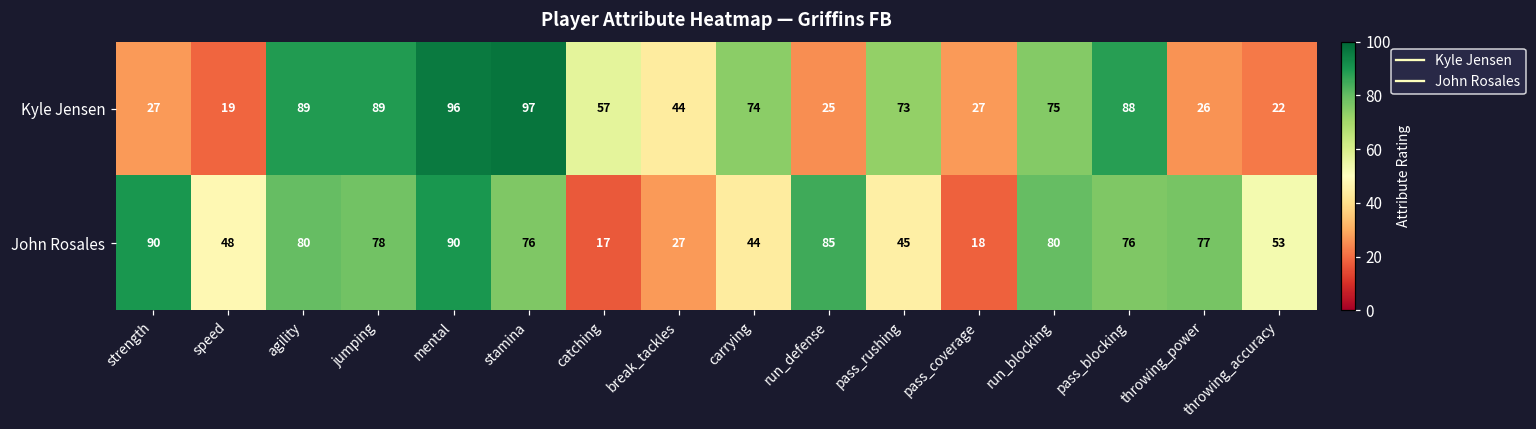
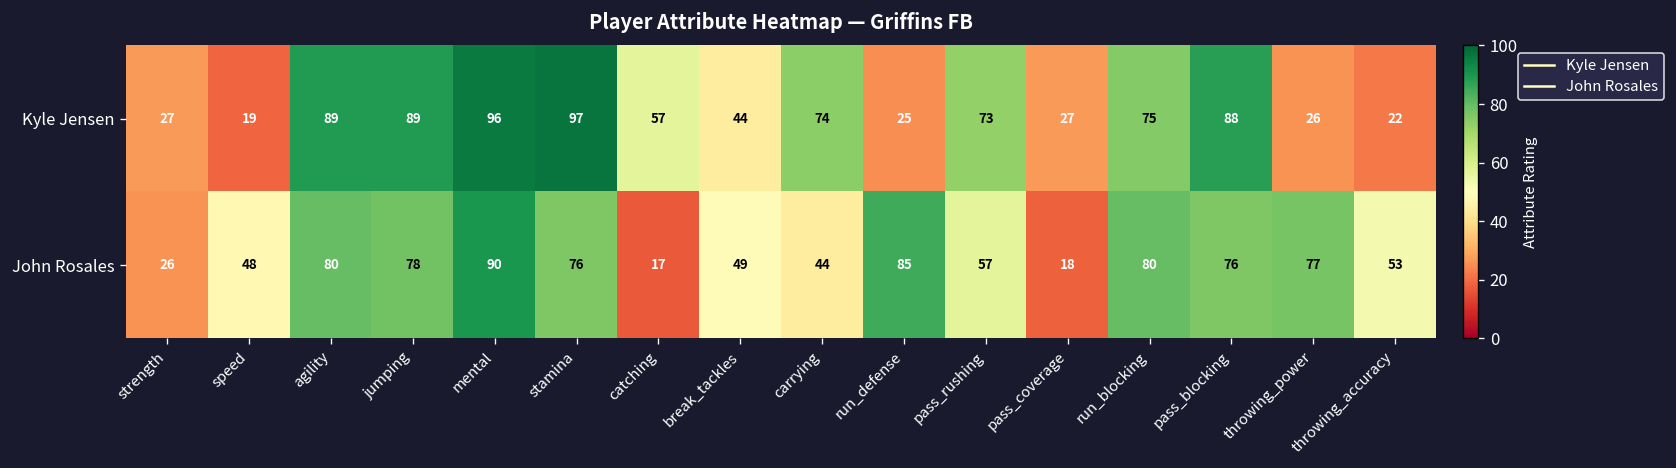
  {
    "Kyle Jensen": {
      "strength": 27,
      "speed": 19,
      "agility": 89,
      "jumping": 89,
      "mental": 96,
      "stamina": 97,
      "catching": 57,
      "break_tackles": 44,
      "carrying": 74,
      "run_defense": 25,
      "pass_rushing": 73,
      "pass_coverage": 27,
      "run_blocking": 75,
      "pass_blocking": 88,
      "throwing_power": 26,
      "throwing_accuracy": 22
    },
    "John Rosales": {
-     "strength": 90,
+     "strength": 26,
      "speed": 48,
      "agility": 80,
      "jumping": 78,
      "mental": 90,
      "stamina": 76,
      "catching": 17,
-     "break_tackles": 27,
+     "break_tackles": 49,
      "carrying": 44,
      "run_defense": 85,
-     "pass_rushing": 45,
+     "pass_rushing": 57,
      "pass_coverage": 18,
      "run_blocking": 80,
      "pass_blocking": 76,
      "throwing_power": 77,
      "throwing_accuracy": 53
    }
  }
